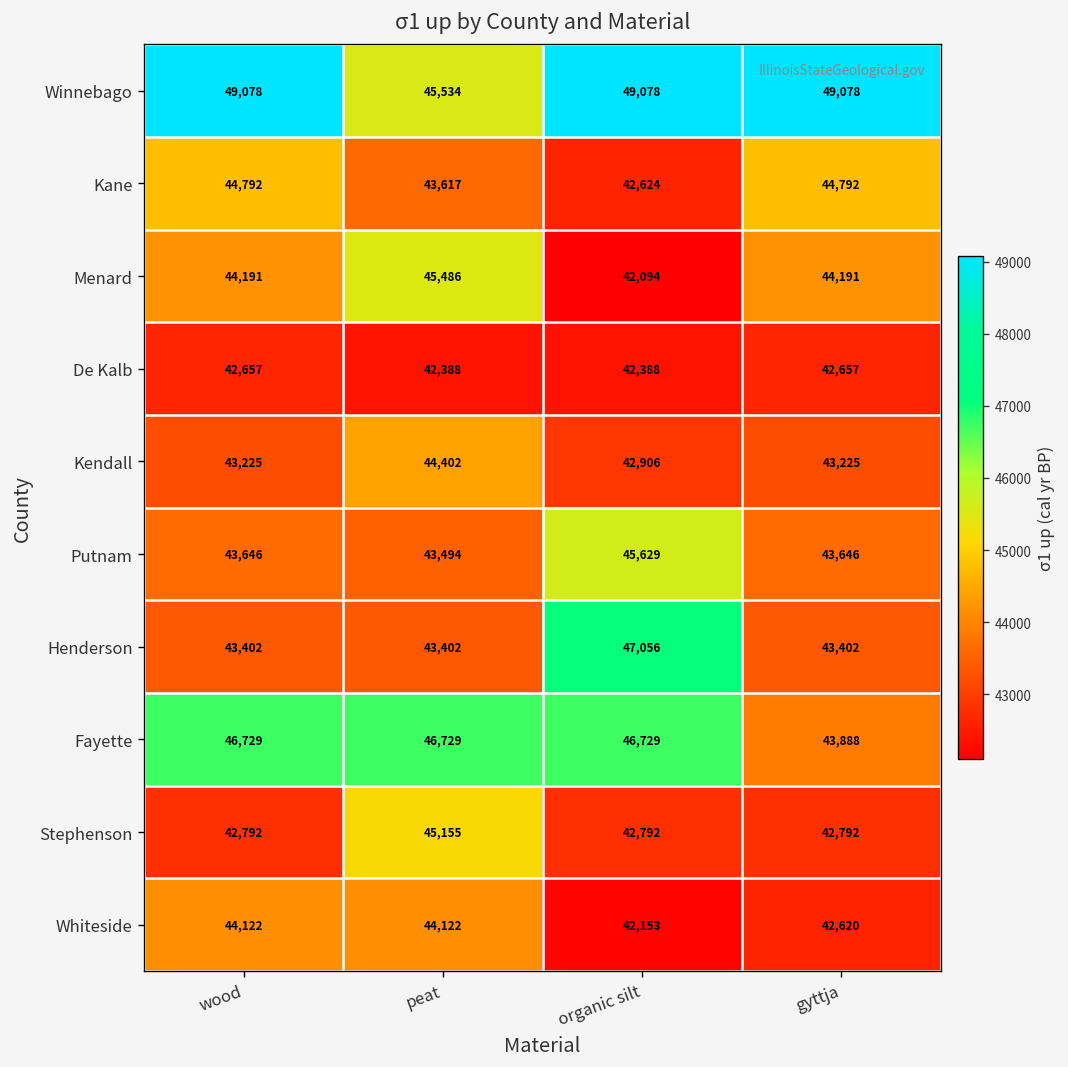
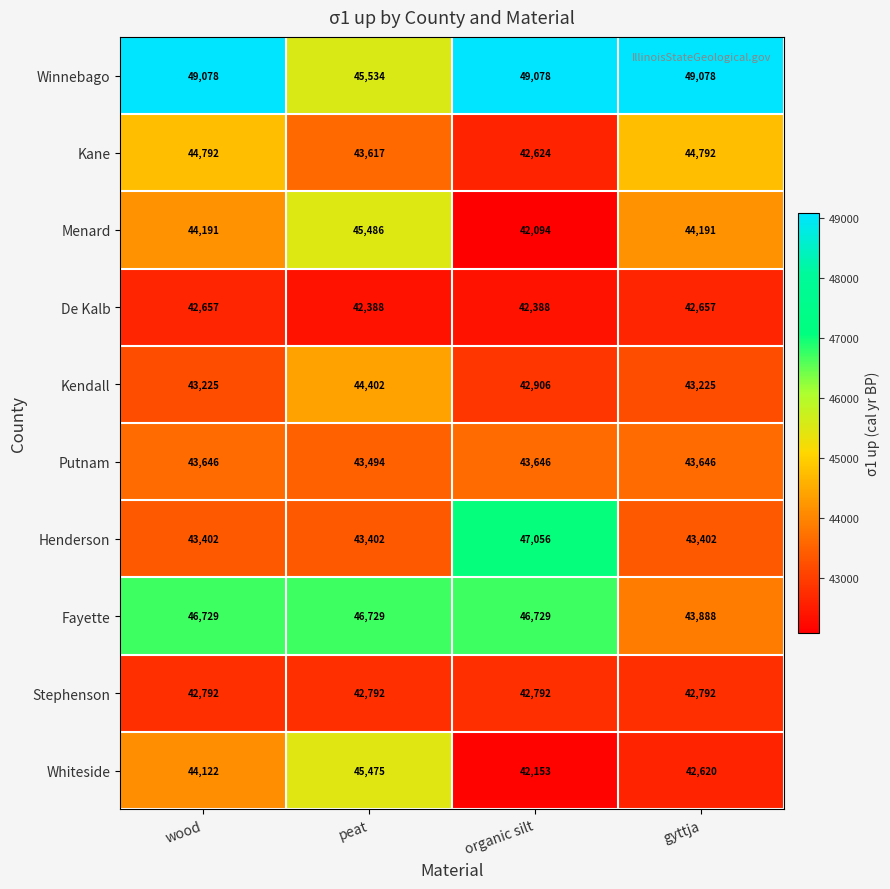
  {
    "Winnebago": {
      "wood": "49,078",
      "peat": "45,534",
      "organic silt": "49,078"
    },
    "Kane": {
      "wood": "44,792",
      "peat": "43,617",
      "organic silt": "42,624",
      "gyttja": "44,792"
    },
    "Menard": {
      "wood": "44,191",
      "peat": "45,486",
      "organic silt": "42,094",
      "gyttja": "44,191"
    },
    "De Kalb": {
      "wood": "42,657",
      "peat": "42,388",
      "organic silt": "42,388",
      "gyttja": "42,657"
    },
    "Kendall": {
      "wood": "43,225",
      "peat": "44,402",
      "organic silt": "42,906",
      "gyttja": "43,225"
    },
    "Putnam": {
      "wood": "43,646",
      "peat": "43,494",
-     "organic silt": "45,629",
+     "organic silt": "43,646",
      "gyttja": "43,646"
    },
    "Henderson": {
      "wood": "43,402",
      "peat": "43,402",
      "organic silt": "47,056",
      "gyttja": "43,402"
    },
    "Fayette": {
      "wood": "46,729",
      "peat": "46,729",
      "organic silt": "46,729",
      "gyttja": "43,888"
    },
    "Stephenson": {
      "wood": "42,792",
-     "peat": "45,155",
+     "peat": "42,792",
      "organic silt": "42,792",
      "gyttja": "42,792"
    },
    "Whiteside": {
      "wood": "44,122",
-     "peat": "44,122",
+     "peat": "45,475",
      "organic silt": "42,153",
      "gyttja": "42,620"
    }
  }
